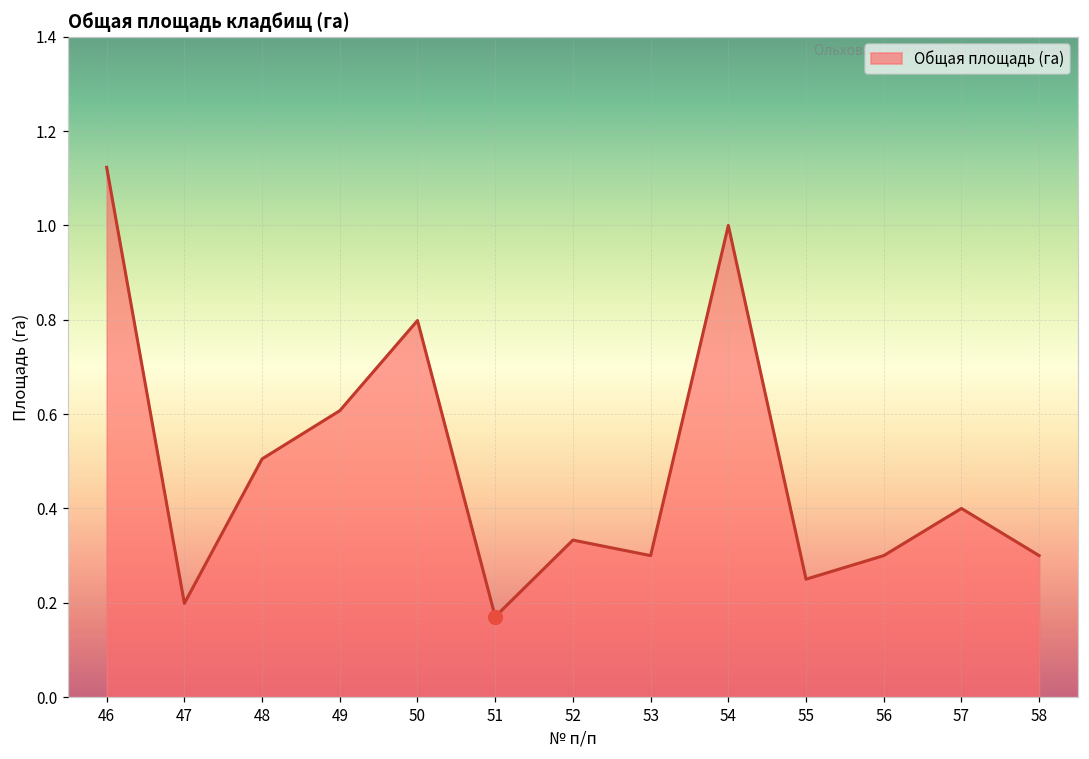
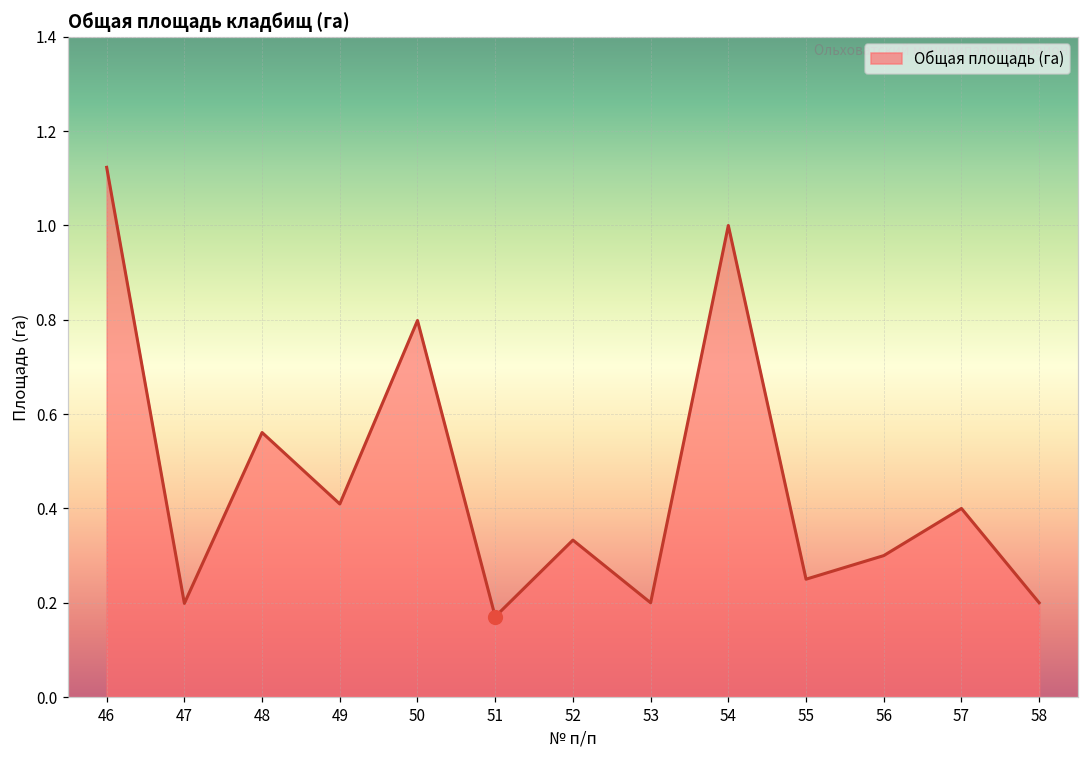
  {
    "Общая площадь (га)": {
      "46": 1.12,
      "47": 0.20,
-     "48": 0.51,
-     "49": 0.61,
+     "48": 0.56,
+     "49": 0.41,
      "50": 0.80,
      "52": 0.33,
-     "53": 0.3,
+     "53": 0.2,
      "54": 1.00,
      "55": 0.25,
      "56": 0.30,
      "57": 0.40,
-     "58": 0.3
+     "58": 0.2
    }
  }
